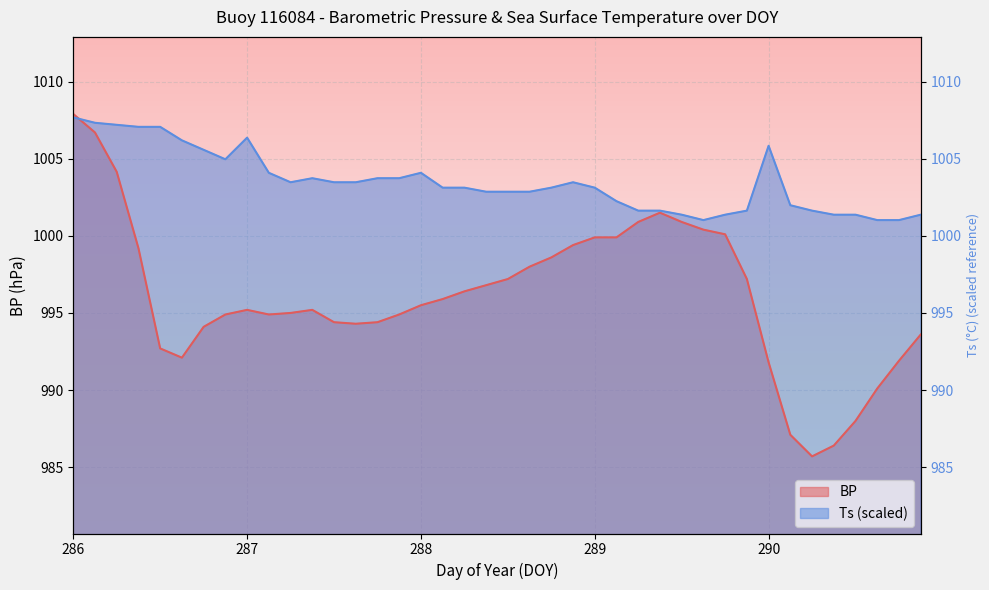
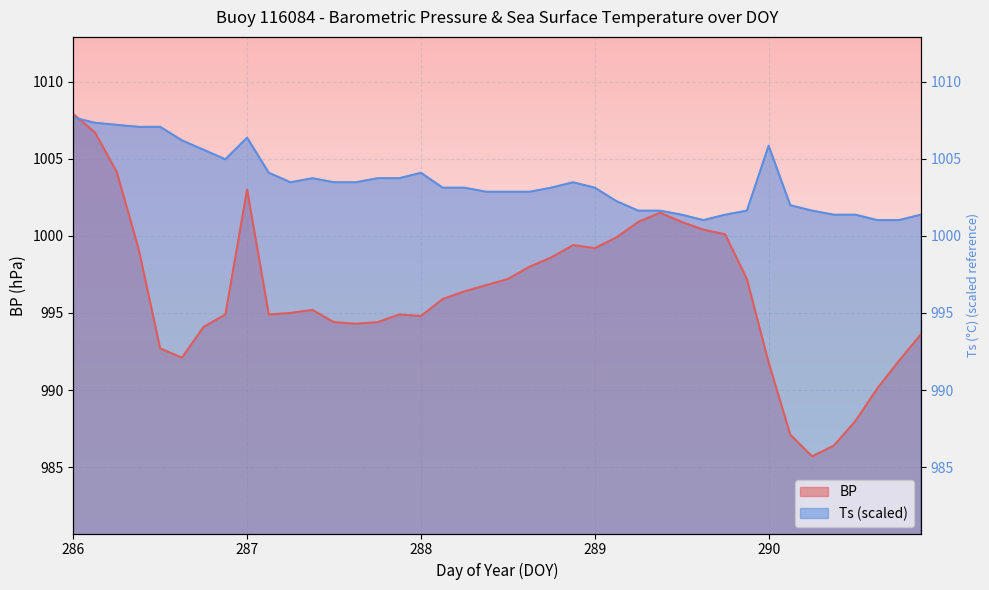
  {
    "BP": {
      "286": 1007.9,
-     "287": 995.2,
-     "288": 995.5,
-     "289": 999.9,
+     "287": 1003.0,
+     "288": 994.8,
+     "289": 999.2,
      "290": 991.8
    },
    "Ts (scaled)": {
      "286": 1007.7,
      "287": 1006.4,
      "288": 1004.1,
      "289": 1003.1,
      "290": 1005.8
    }
  }
